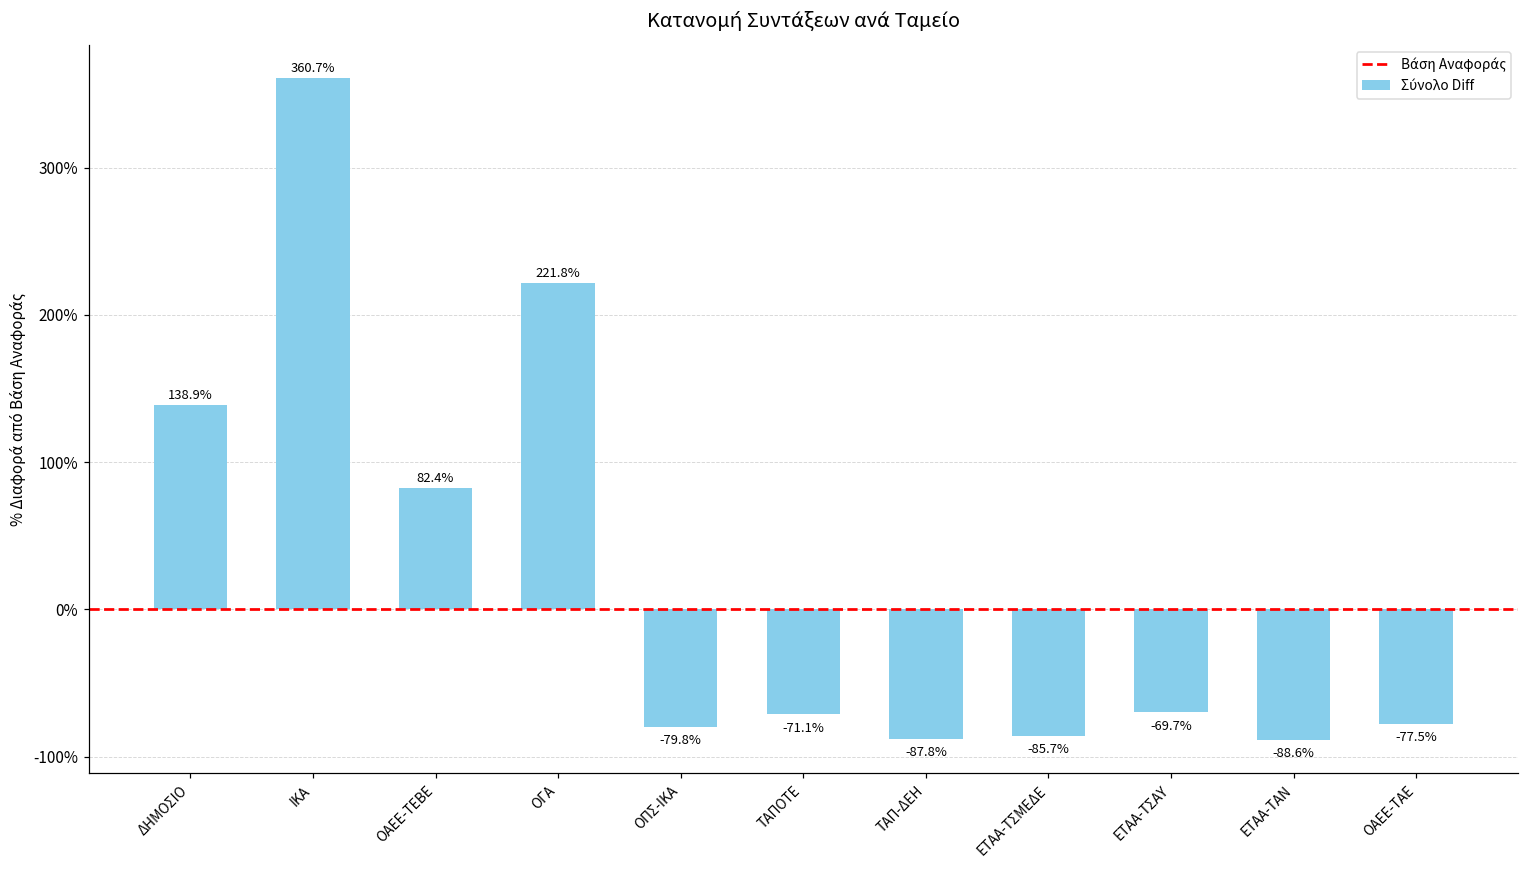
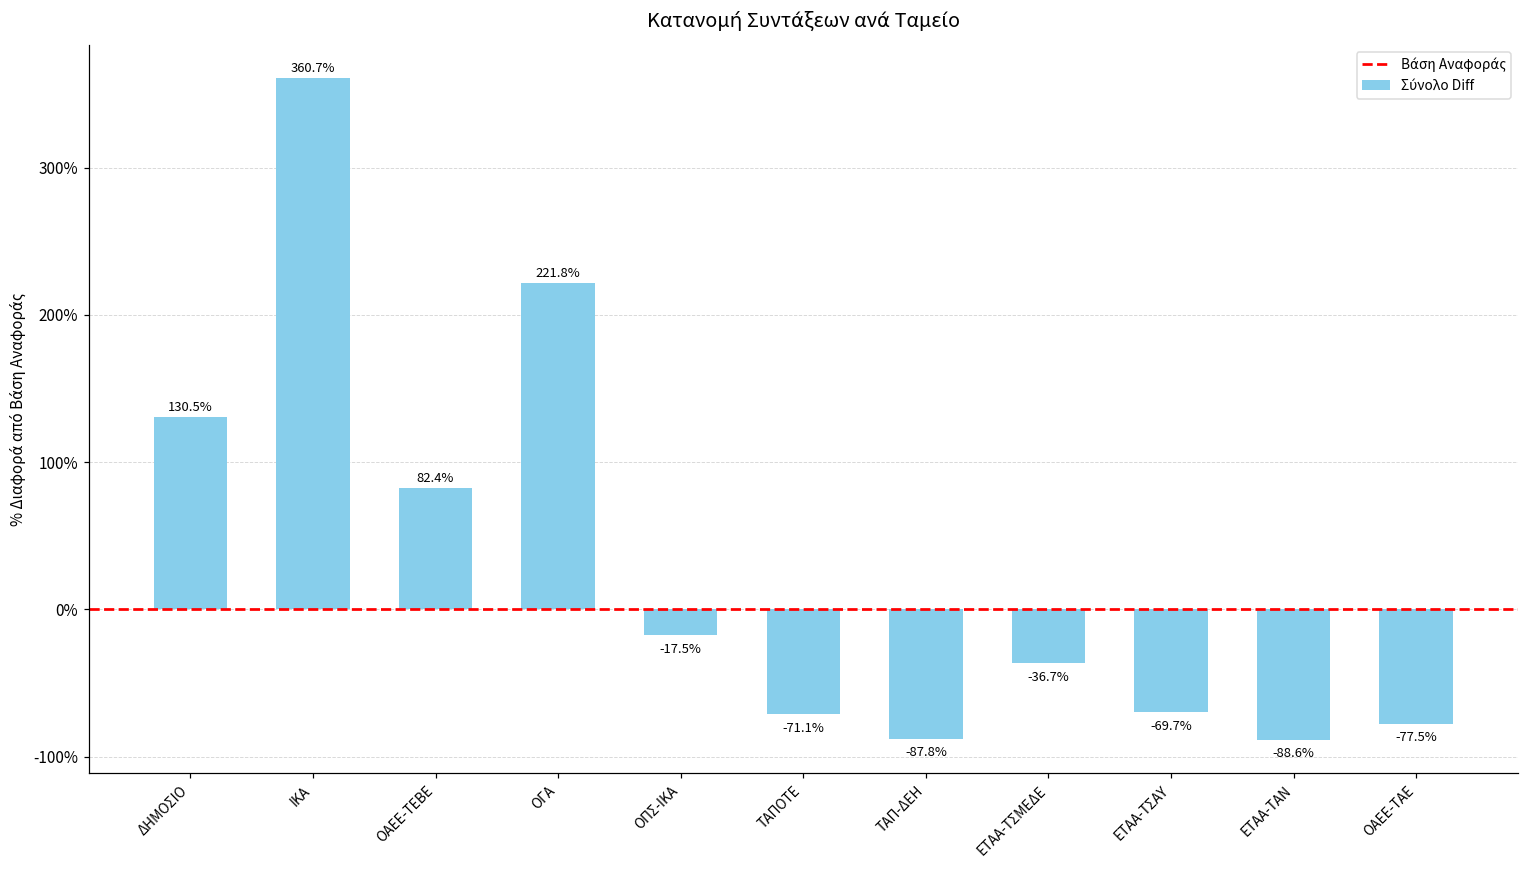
  {
-   "ΔΗΜΟΣΙΟ": "138.9%",
+   "ΔΗΜΟΣΙΟ": "130.5%",
    "ΙΚΑ": "360.7%",
    "ΟΑΕΕ-ΤΕΒΕ": "82.4%",
    "ΟΓΑ": "221.8%",
-   "ΟΠΣ-ΙΚΑ": "-79.8%",
+   "ΟΠΣ-ΙΚΑ": "-17.5%",
    "ΤΑΠΟΤΕ": "-71.1%",
    "ΤΑΠ-ΔΕΗ": "-87.8%",
-   "ΕΤΑΑ-ΤΣΜΕΔΕ": "-85.7%",
+   "ΕΤΑΑ-ΤΣΜΕΔΕ": "-36.7%",
    "ΕΤΑΑ-ΤΣΑΥ": "-69.7%",
    "ΕΤΑΑ-ΤΑΝ": "-88.6%",
    "ΟΑΕΕ-ΤΑΕ": "-77.5%"
  }
